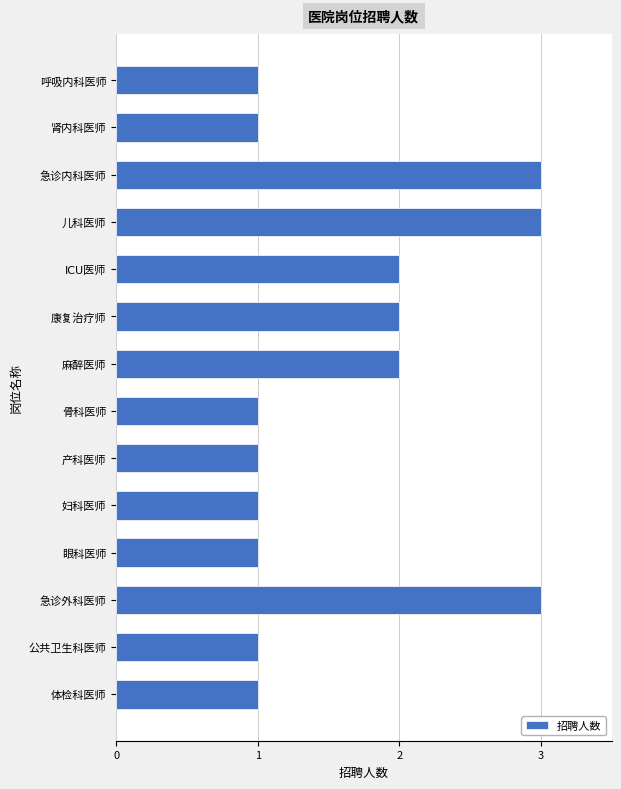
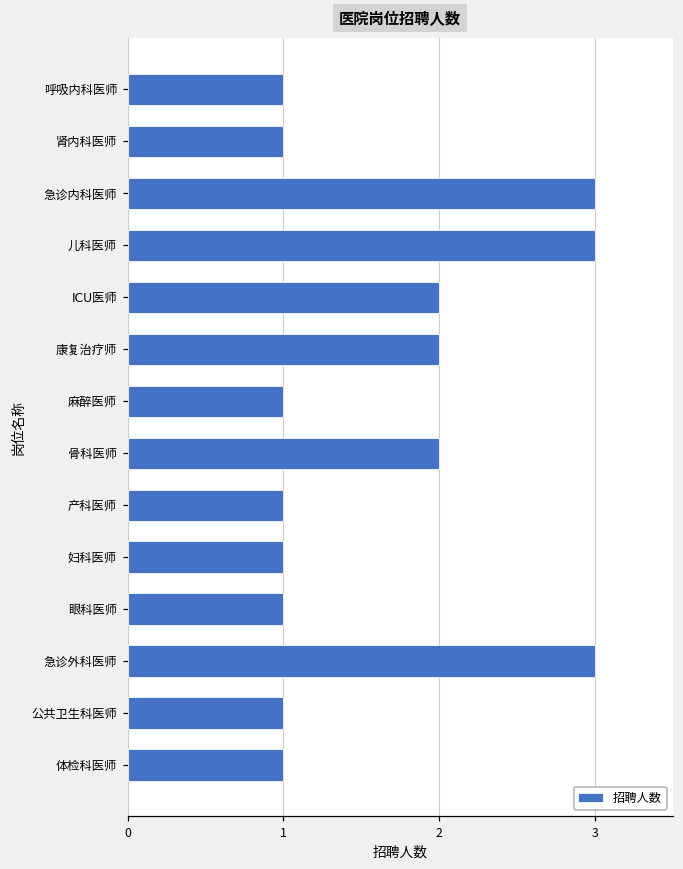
  {
    "呼吸内科医师": 1,
    "肾内科医师": 1,
    "急诊内科医师": 3,
    "儿科医师": 3,
    "ICU医师": 2,
    "康复治疗师": 2,
-   "麻醉医师": 2,
-   "骨科医师": 1,
+   "麻醉医师": 1,
+   "骨科医师": 2,
    "产科医师": 1,
    "妇科医师": 1,
    "眼科医师": 1,
    "急诊外科医师": 3,
    "公共卫生科医师": 1,
    "体检科医师": 1
  }
